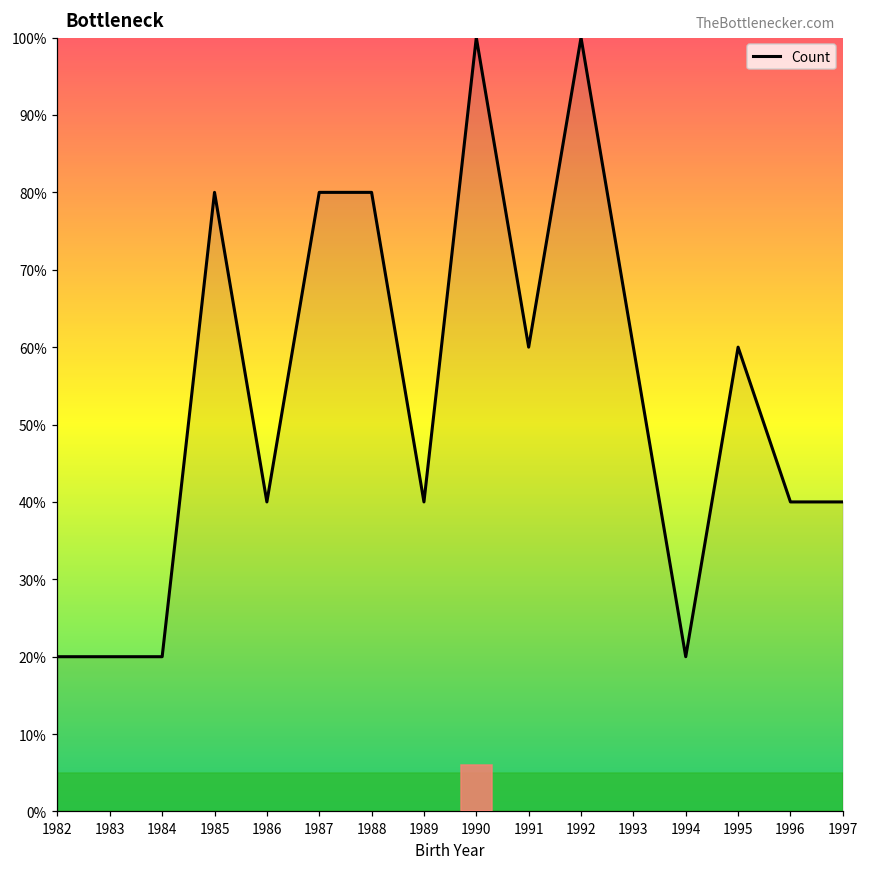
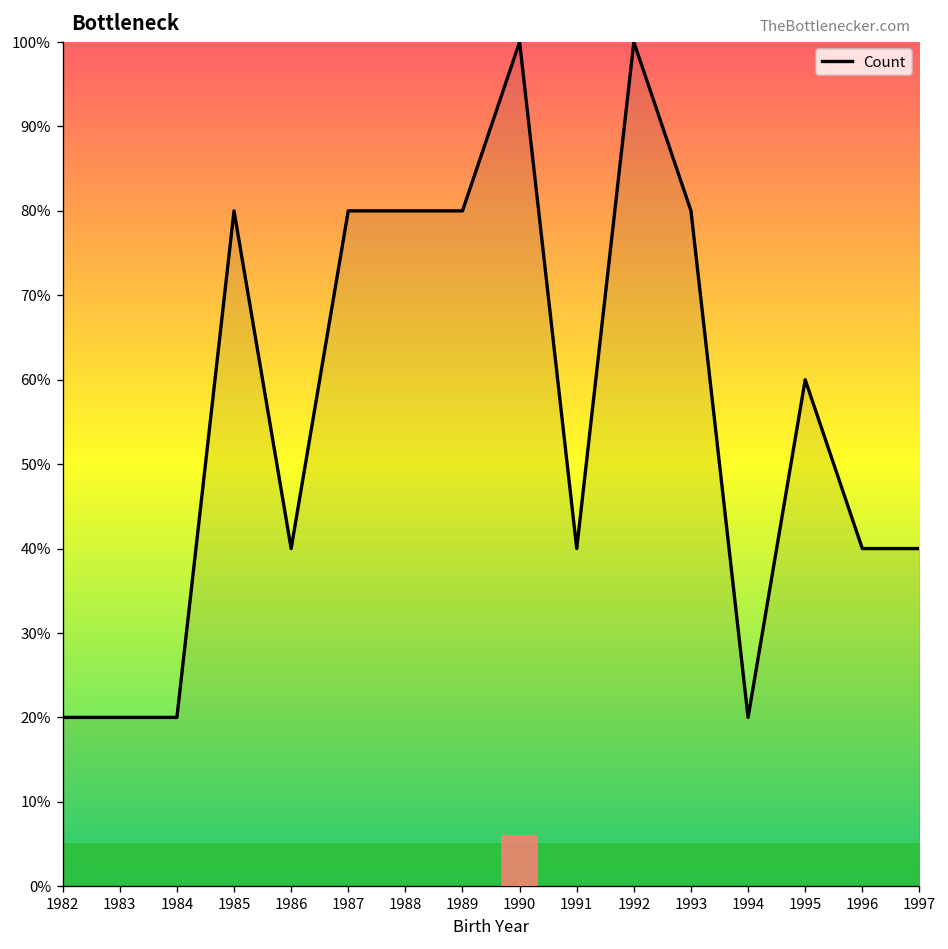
  {
    "1982": "20%",
    "1983": "20%",
    "1984": "20%",
    "1985": "80%",
    "1986": "40%",
    "1987": "80%",
    "1988": "80%",
-   "1989": "40%",
+   "1989": "80%",
    "1990": "100%",
-   "1991": "60%",
+   "1991": "40%",
    "1992": "100%",
-   "1993": "60%",
+   "1993": "80%",
    "1994": "20%",
    "1995": "60%",
    "1996": "40%",
    "1997": "40%"
  }
